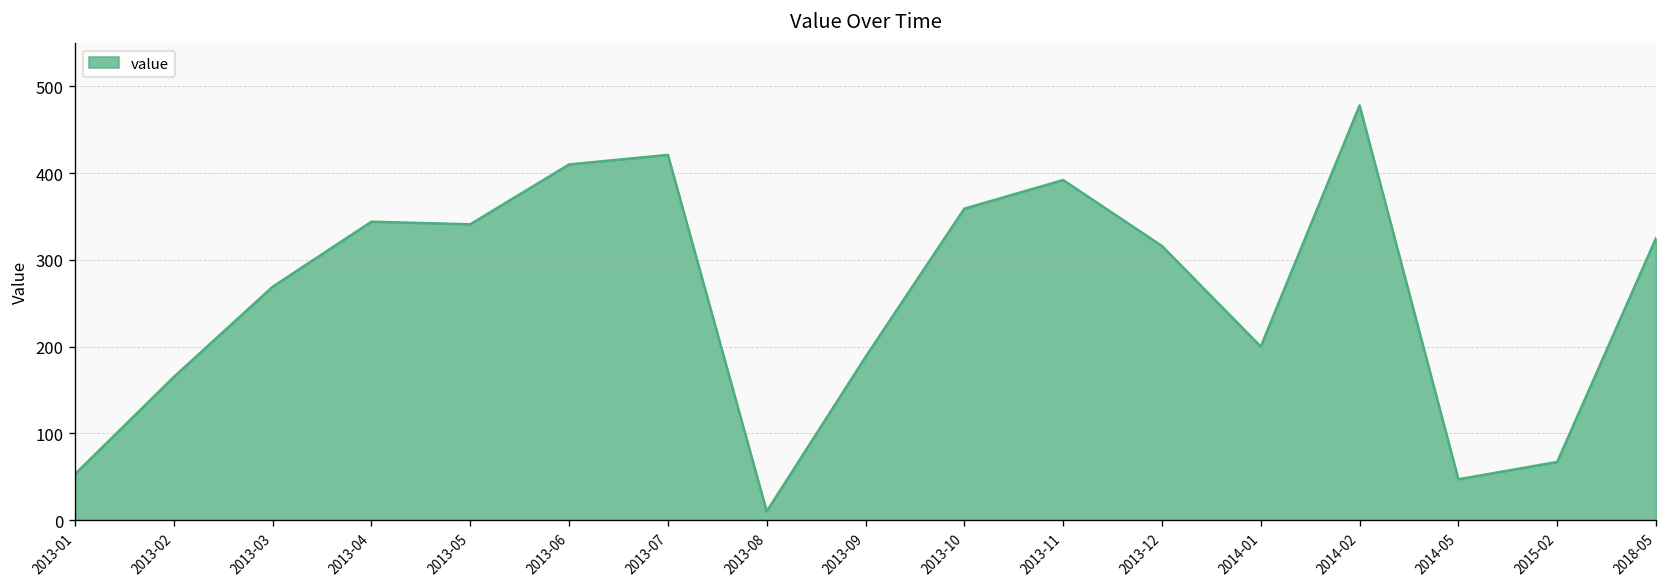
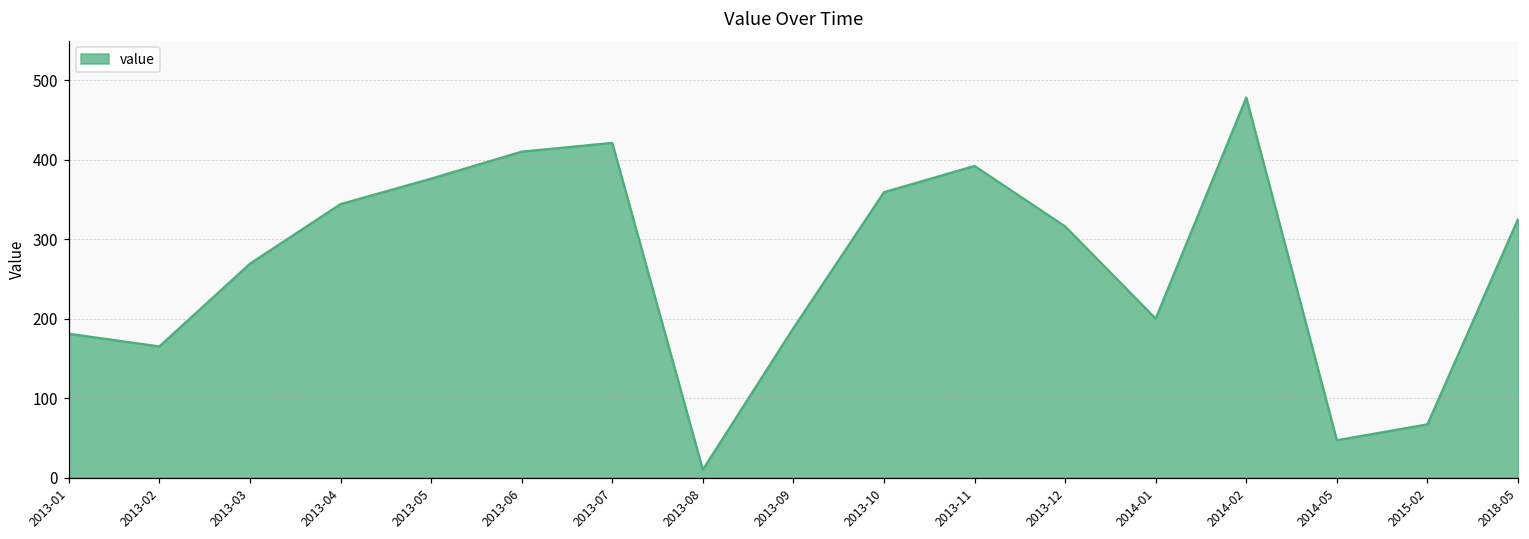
  {
-   "2013-01": 50,
+   "2013-01": 180,
    "2013-02": 170,
    "2013-03": 270,
    "2013-04": 340,
-   "2013-05": 340,
+   "2013-05": 380,
    "2013-06": 410,
    "2013-07": 420,
    "2013-08": 10,
    "2013-09": 190,
    "2013-10": 360,
    "2013-11": 390,
    "2013-12": 320,
    "2014-01": 200,
    "2014-02": 480,
    "2014-05": 50,
    "2015-02": 70,
    "2018-05": 330
  }
